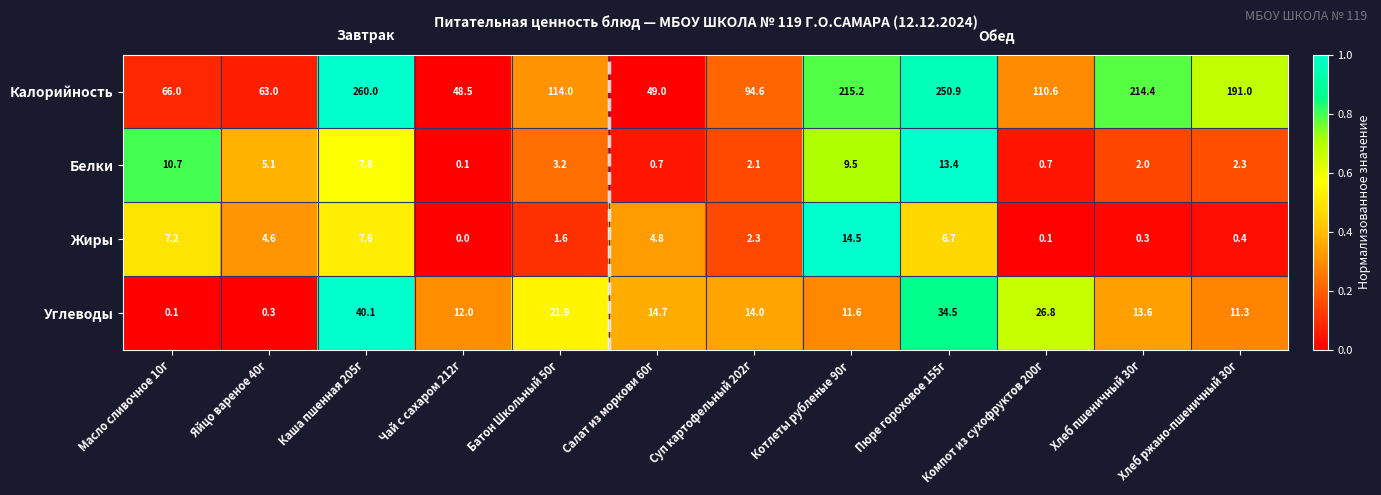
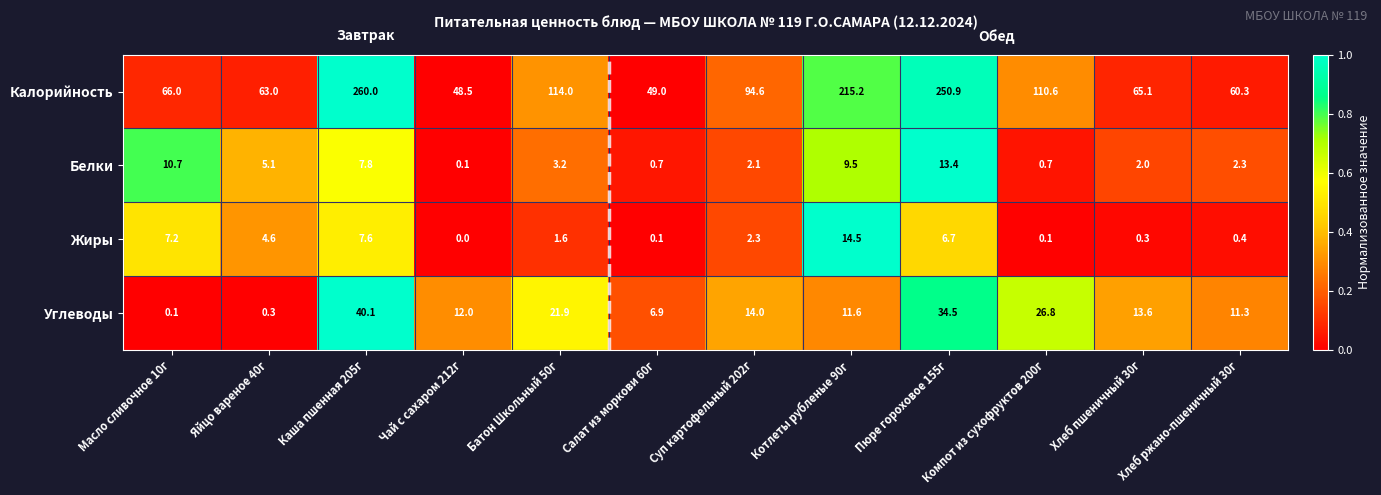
  {
    "Калорийность": {
      "Масло сливочное 10г": 66.0,
      "Яйцо вареное 40г": 63.0,
      "Каша пшенная 205г": 260.0,
      "Чай с сахаром 212г": 48.5,
      "Батон Школьный 50г": 114.0,
      "Салат из моркови 60г": 49.0,
      "Суп картофельный 202г": 94.6,
      "Котлеты рубленые 90г": 215.2,
      "Пюре гороховое 155г": 250.9,
      "Компот из сухофруктов 200г": 110.6,
-     "Хлеб пшеничный 30г": 214.4,
-     "Хлеб ржано-пшеничный 30г": 191.0
+     "Хлеб пшеничный 30г": 65.1,
+     "Хлеб ржано-пшеничный 30г": 60.3
    },
    "Белки": {
      "Масло сливочное 10г": 10.7,
      "Яйцо вареное 40г": 5.1,
      "Каша пшенная 205г": 7.8,
      "Чай с сахаром 212г": 0.1,
      "Батон Школьный 50г": 3.2,
      "Салат из моркови 60г": 0.7,
      "Суп картофельный 202г": 2.1,
      "Котлеты рубленые 90г": 9.5,
      "Пюре гороховое 155г": 13.4,
      "Компот из сухофруктов 200г": 0.7,
      "Хлеб пшеничный 30г": 2.0,
      "Хлеб ржано-пшеничный 30г": 2.3
    },
    "Жиры": {
      "Масло сливочное 10г": 7.2,
      "Яйцо вареное 40г": 4.6,
      "Каша пшенная 205г": 7.6,
      "Чай с сахаром 212г": 0.0,
      "Батон Школьный 50г": 1.6,
-     "Салат из моркови 60г": 4.8,
+     "Салат из моркови 60г": 0.1,
      "Суп картофельный 202г": 2.3,
      "Котлеты рубленые 90г": 14.5,
      "Пюре гороховое 155г": 6.7,
      "Компот из сухофруктов 200г": 0.1,
      "Хлеб пшеничный 30г": 0.3,
      "Хлеб ржано-пшеничный 30г": 0.4
    },
    "Углеводы": {
      "Масло сливочное 10г": 0.1,
      "Яйцо вареное 40г": 0.3,
      "Каша пшенная 205г": 40.1,
      "Чай с сахаром 212г": 12.0,
      "Батон Школьный 50г": 21.9,
-     "Салат из моркови 60г": 14.7,
+     "Салат из моркови 60г": 6.9,
      "Суп картофельный 202г": 14.0,
      "Котлеты рубленые 90г": 11.6,
      "Пюре гороховое 155г": 34.5,
      "Компот из сухофруктов 200г": 26.8,
      "Хлеб пшеничный 30г": 13.6,
      "Хлеб ржано-пшеничный 30г": 11.3
    }
  }
